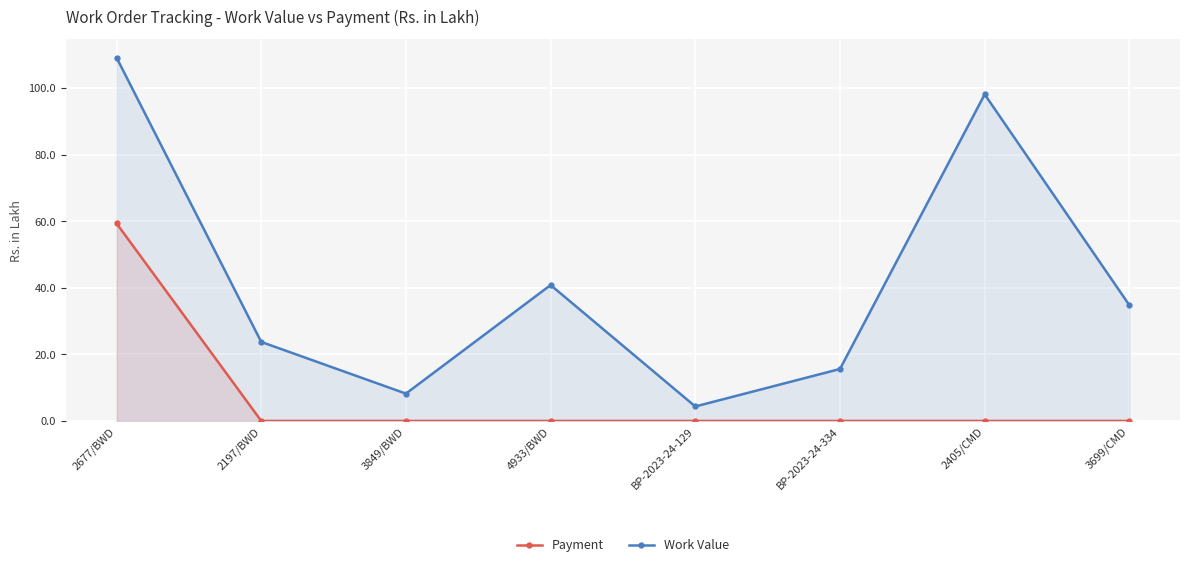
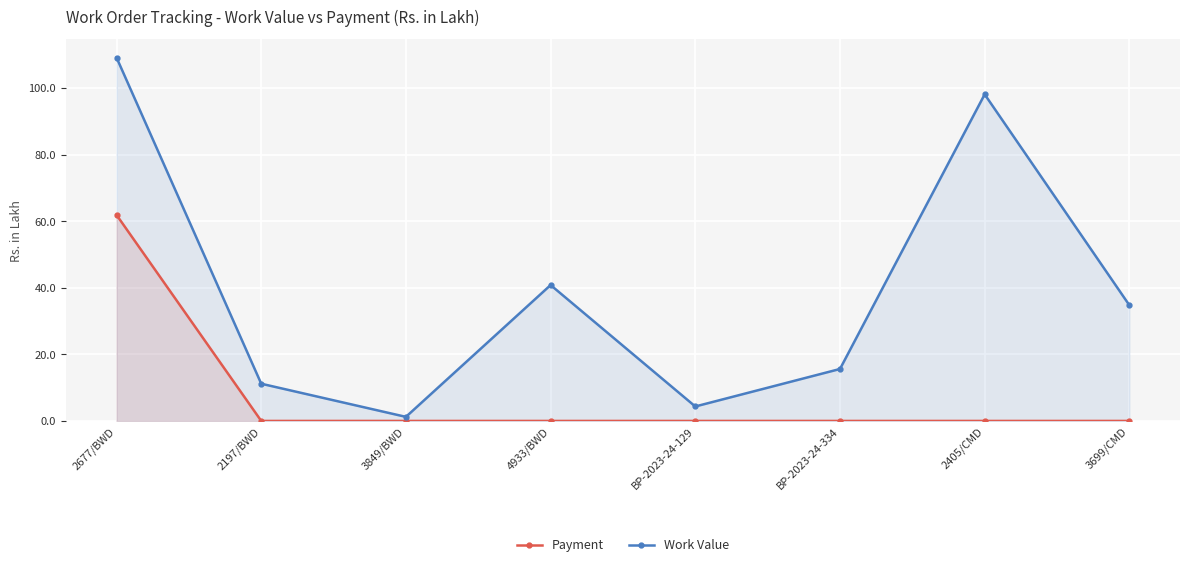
  {
    "Payment": {
-     "2677/BWD": 59,
+     "2677/BWD": 62,
      "2197/BWD": 0,
      "3849/BWD": 0,
      "4933/BWD": 0,
      "BP-2023-24-129": 0,
      "BP-2023-24-334": 0,
      "2405/CMD": 0,
      "3699/CMD": 0
    },
    "Work Value": {
      "2677/BWD": 109,
-     "2197/BWD": 24,
-     "3849/BWD": 8,
+     "2197/BWD": 11,
+     "3849/BWD": 1,
      "4933/BWD": 41,
      "BP-2023-24-129": 4,
      "BP-2023-24-334": 16,
      "2405/CMD": 98,
      "3699/CMD": 35
    }
  }
